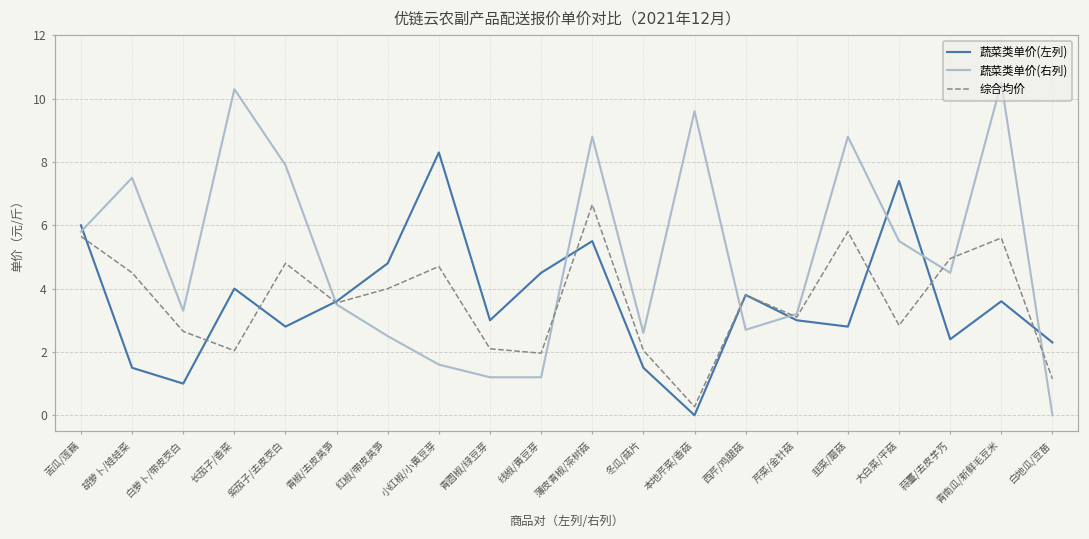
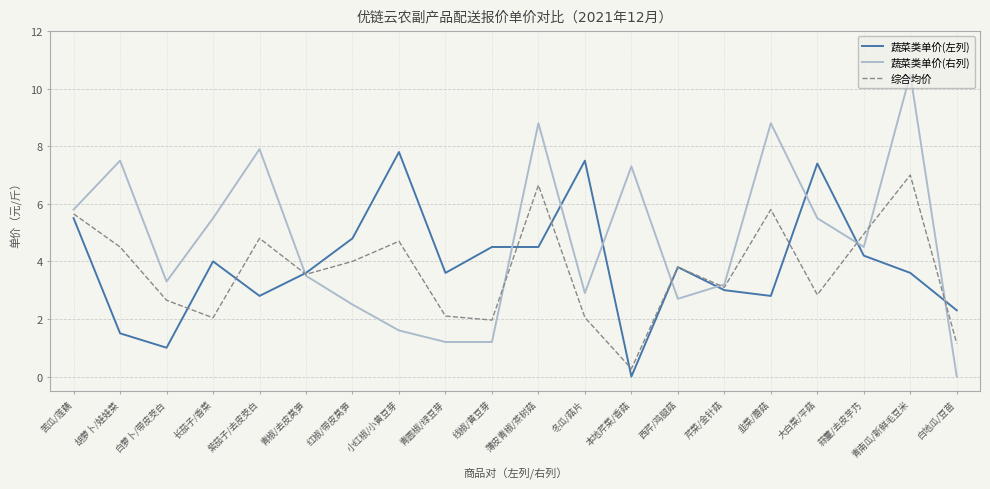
  {
    "蔬菜类单价(左列)": {
-     "苦瓜/莲藕": 6.0,
+     "苦瓜/莲藕": 5.5,
      "胡萝卜/娃娃菜": 1.5,
      "白萝卜/带皮茭白": 1.0,
      "长茄子/香菜": 4.0,
      "紫茄子/去皮茭白": 2.8,
      "红椒/带皮莴笋": 4.8,
-     "小红椒/小黄豆芽": 8.3,
-     "青圆椒/绿豆芽": 3.0,
+     "小红椒/小黄豆芽": 7.8,
+     "青圆椒/绿豆芽": 3.6,
      "线椒/黄豆芽": 4.5,
-     "薄皮青椒/茶树菇": 5.5,
-     "冬瓜/菇片": 1.5,
+     "薄皮青椒/茶树菇": 4.5,
+     "冬瓜/菇片": 7.5,
      "本地芹菜/香菇": 0.0,
      "芹菜/金针菇": 3.0,
      "韭菜/蘑菇": 2.8,
      "大白菜/平菇": 7.4,
-     "蒜薹/去皮芋艿": 2.4,
+     "蒜薹/去皮芋艿": 4.2,
      "青南瓜/新鲜毛豆米": 3.6,
      "白地瓜/豆苗": 2.3
    },
    "蔬菜类单价(右列)": {
      "苦瓜/莲藕": 5.8,
      "胡萝卜/娃娃菜": 7.5,
      "白萝卜/带皮茭白": 3.3,
-     "长茄子/香菜": 10.3,
+     "长茄子/香菜": 5.5,
      "紫茄子/去皮茭白": 7.9,
      "红椒/带皮莴笋": 2.5,
      "小红椒/小黄豆芽": 1.6,
      "青圆椒/绿豆芽": 1.2,
      "线椒/黄豆芽": 1.2,
      "薄皮青椒/茶树菇": 8.8,
-     "冬瓜/菇片": 2.6,
-     "本地芹菜/香菇": 9.6,
+     "冬瓜/菇片": 2.9,
+     "本地芹菜/香菇": 7.3,
      "西芹/鸡腿菇": 2.7,
      "芹菜/金针菇": 3.2,
      "韭菜/蘑菇": 8.8,
      "大白菜/平菇": 5.5,
      "蒜薹/去皮芋艿": 4.5,
      "白地瓜/豆苗": 0.0
    },
    "综合均价": {
      "苦瓜/莲藕": 5.7,
      "胡萝卜/娃娃菜": 4.5,
      "白萝卜/带皮茭白": 2.7,
      "长茄子/香菜": 2.0,
      "紫茄子/去皮茭白": 4.8,
      "红椒/带皮莴笋": 4.0,
      "小红椒/小黄豆芽": 4.7,
      "青圆椒/绿豆芽": 2.1,
      "线椒/黄豆芽": 2.0,
      "薄皮青椒/茶树菇": 6.7,
      "冬瓜/菇片": 2.1,
      "本地芹菜/香菇": 0.3,
      "芹菜/金针菇": 3.1,
      "韭菜/蘑菇": 5.8,
      "大白菜/平菇": 2.8,
      "蒜薹/去皮芋艿": 5.0,
-     "青南瓜/新鲜毛豆米": 5.6,
+     "青南瓜/新鲜毛豆米": 7.0,
      "白地瓜/豆苗": 1.2
    }
  }
